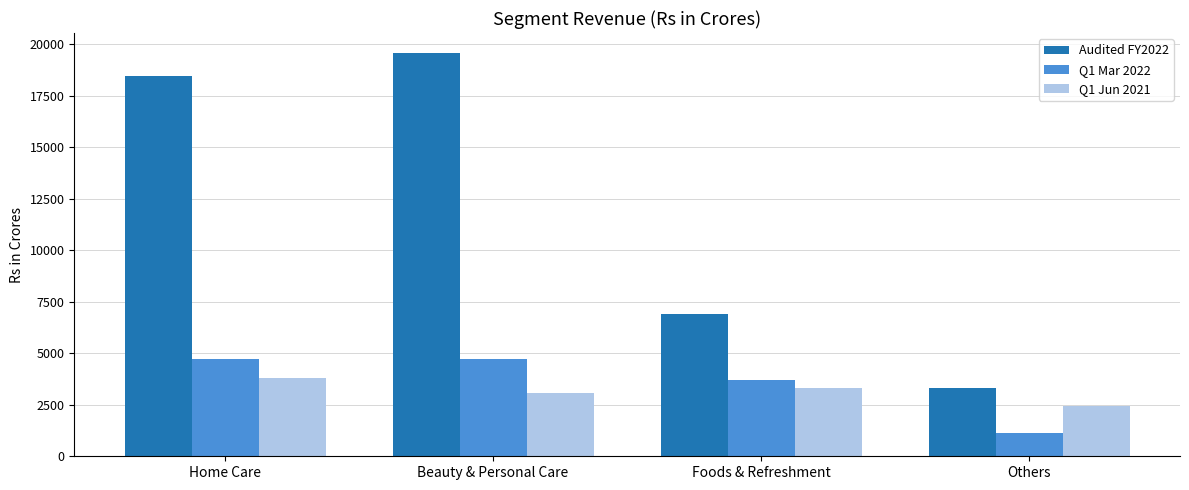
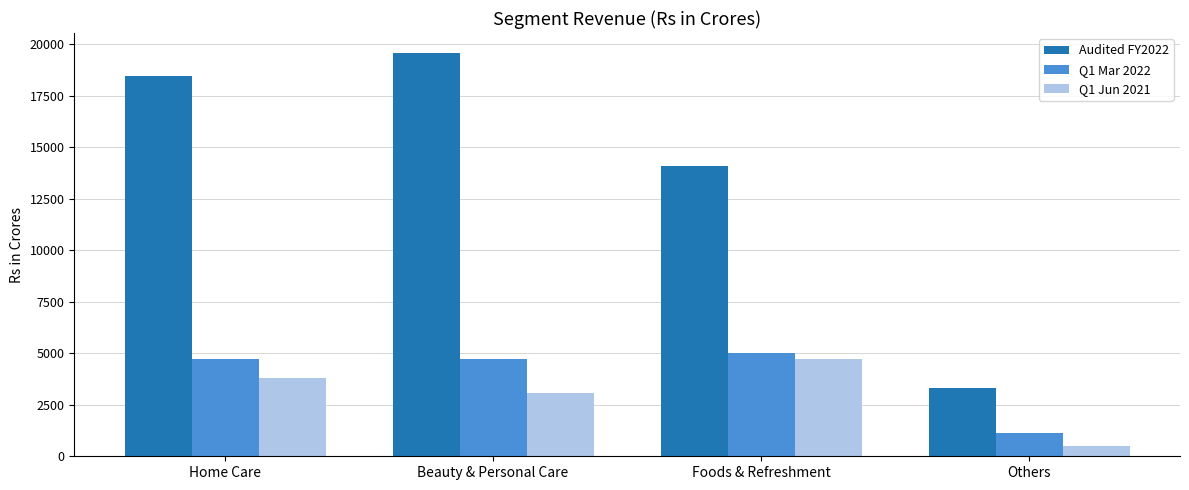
  {
    "Audited FY2022": {
      "Home Care": 18500,
      "Beauty & Personal Care": 19600,
-     "Foods & Refreshment": 6900,
+     "Foods & Refreshment": 14100,
      "Others": 3300
    },
    "Q1 Mar 2022": {
      "Home Care": 4700,
      "Beauty & Personal Care": 4700,
-     "Foods & Refreshment": 3700,
+     "Foods & Refreshment": 5000,
      "Others": 1100
    },
    "Q1 Jun 2021": {
      "Home Care": 3800,
      "Beauty & Personal Care": 3100,
-     "Foods & Refreshment": 3300,
-     "Others": 2400
+     "Foods & Refreshment": 4700,
+     "Others": 500
    }
  }
